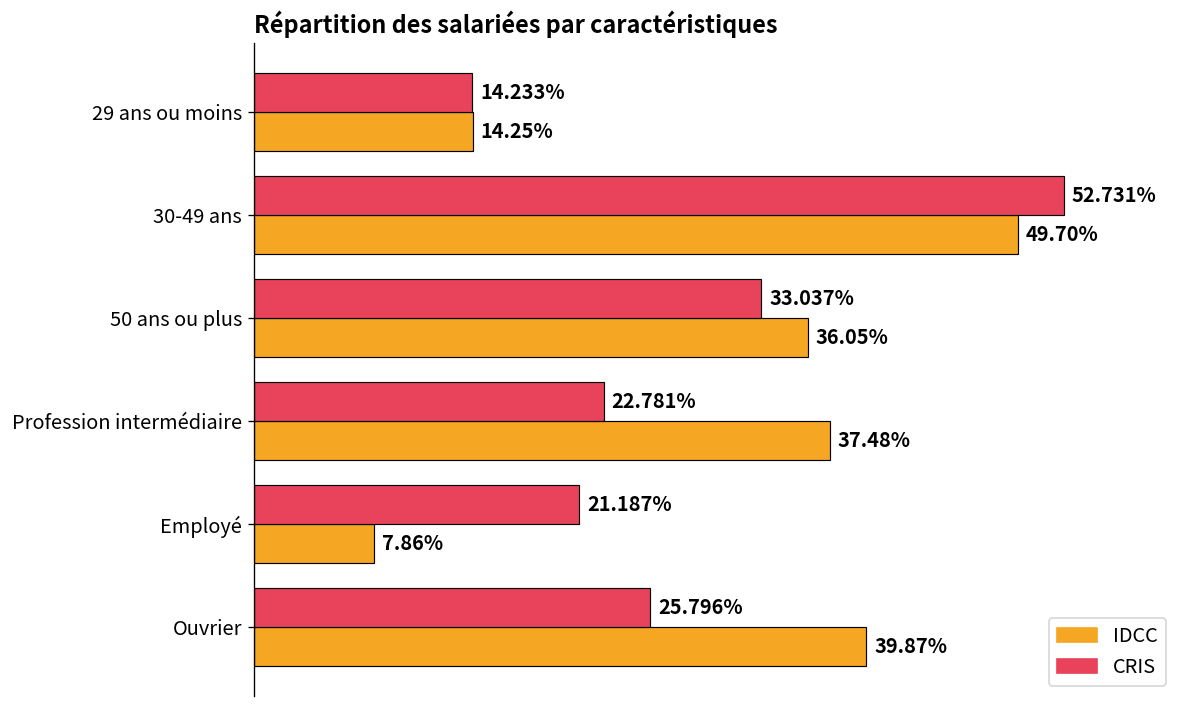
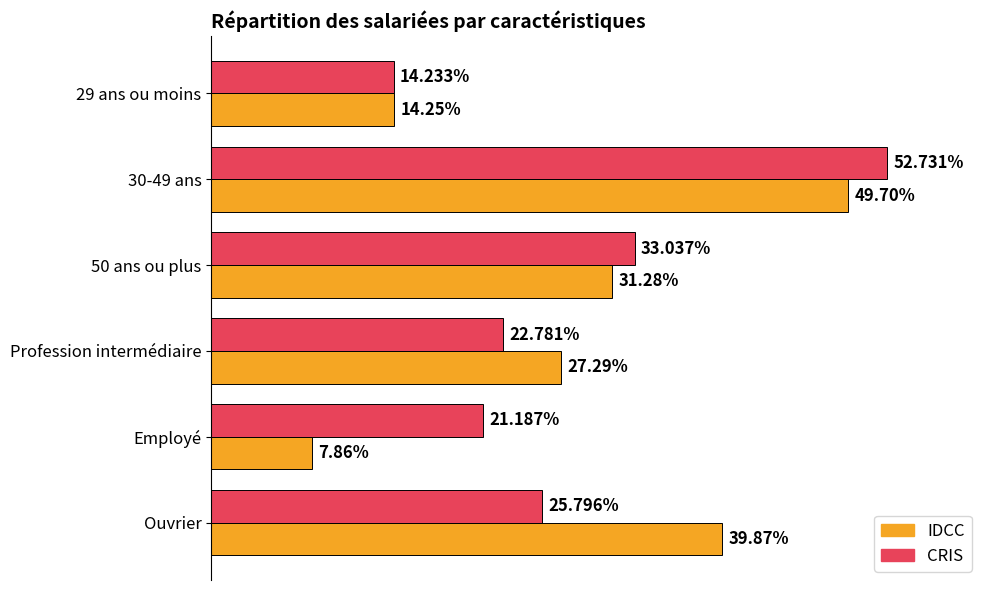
  {
    "IDCC": {
      "29 ans ou moins": "14.25%",
      "30-49 ans": "49.70%",
-     "50 ans ou plus": "36.05%",
-     "Profession intermédiaire": "37.48%",
+     "50 ans ou plus": "31.28%",
+     "Profession intermédiaire": "27.29%",
      "Employé": "7.86%",
      "Ouvrier": "39.87%"
    },
    "CRIS": {
      "29 ans ou moins": "14.233%",
      "30-49 ans": "52.731%",
      "50 ans ou plus": "33.037%",
      "Profession intermédiaire": "22.781%",
      "Employé": "21.187%",
      "Ouvrier": "25.796%"
    }
  }
